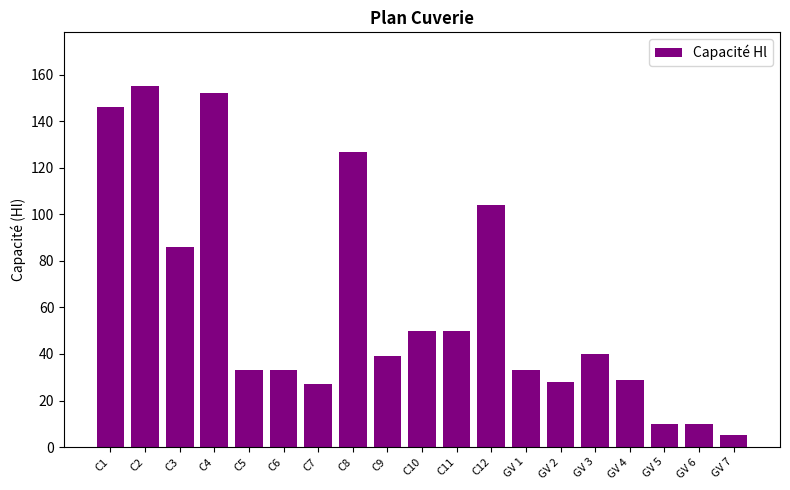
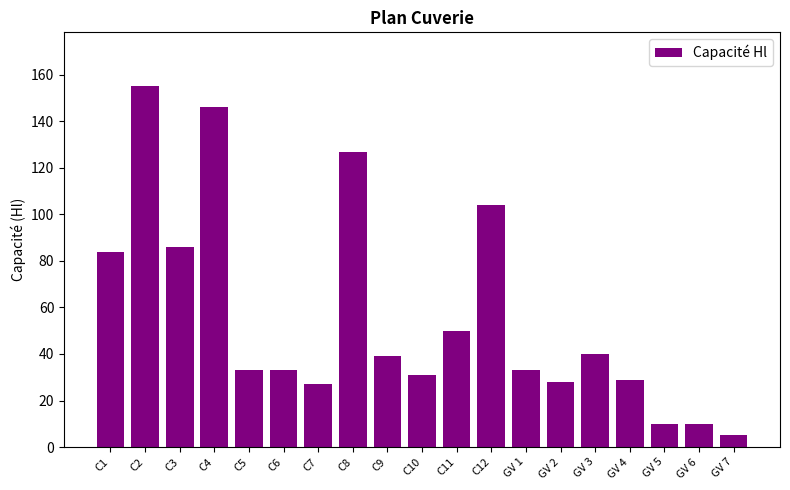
  {
-   "C1": 146,
+   "C1": 84,
    "C2": 155,
    "C3": 86,
-   "C4": 152,
+   "C4": 146,
    "C5": 33,
    "C6": 33,
    "C7": 27,
    "C8": 127,
    "C9": 39,
-   "C10": 50,
+   "C10": 31,
    "C11": 50,
    "C12": 104,
    "GV 1": 33,
    "GV 2": 28,
    "GV 3": 40,
    "GV 4": 29,
    "GV 5": 10,
    "GV 6": 10,
    "GV 7": 5
  }
